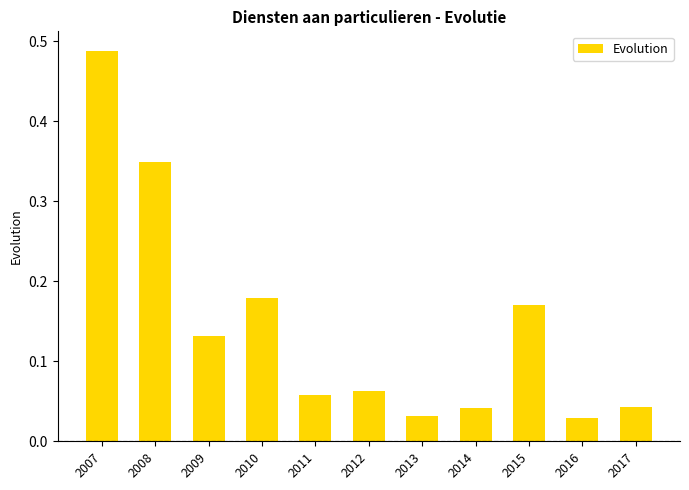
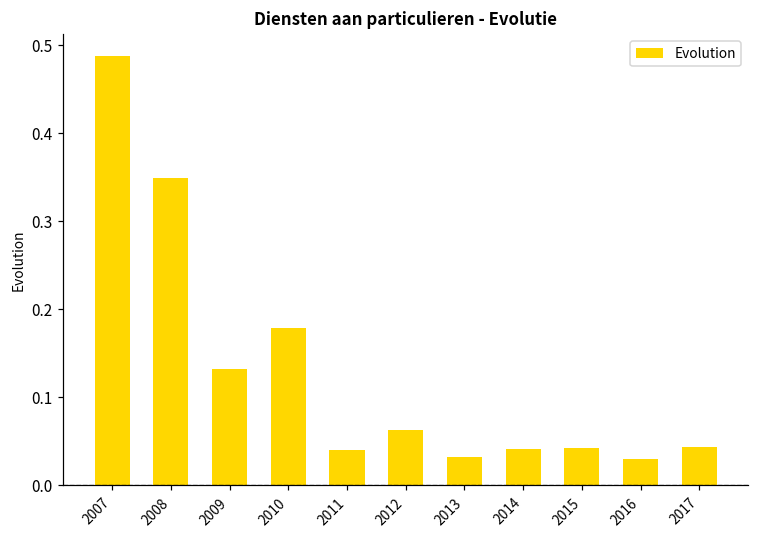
  {
    "2007": 0.49,
    "2008": 0.35,
    "2009": 0.13,
    "2010": 0.18,
-   "2011": 0.06,
+   "2011": 0.04,
    "2012": 0.06,
    "2013": 0.03,
    "2014": 0.04,
-   "2015": 0.17,
+   "2015": 0.04,
    "2016": 0.03,
    "2017": 0.04
  }
